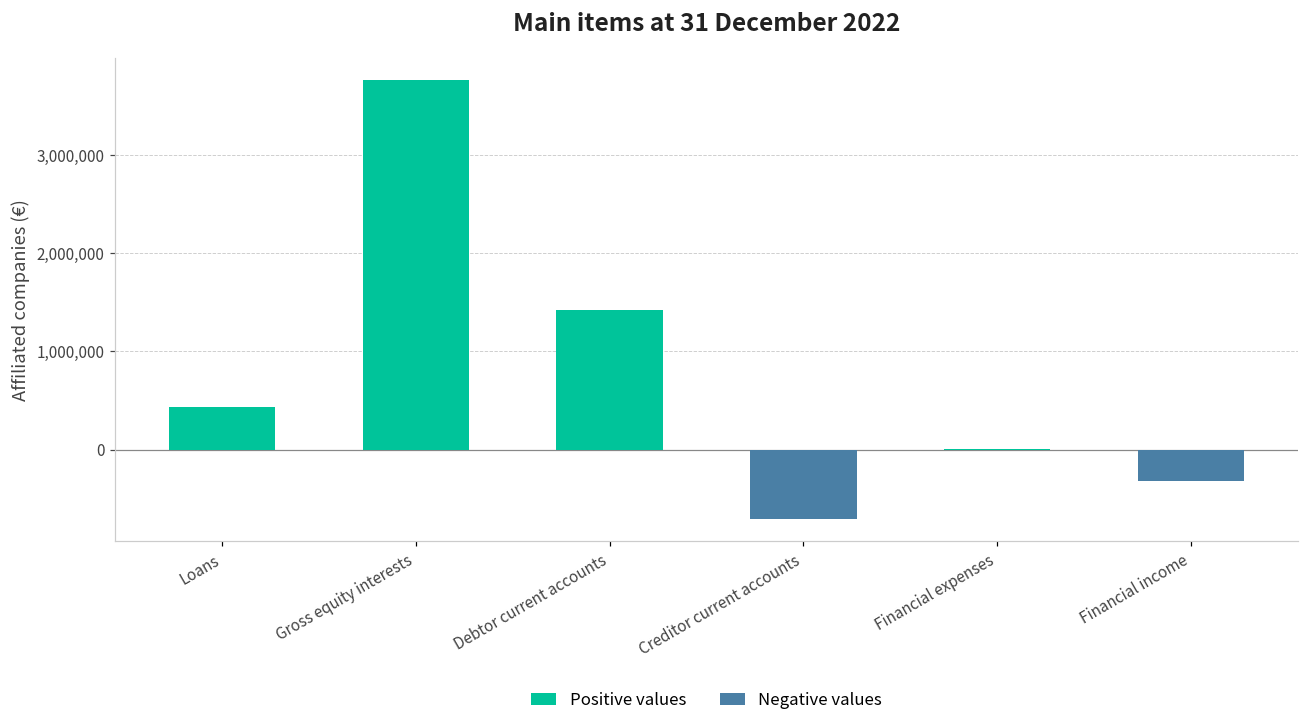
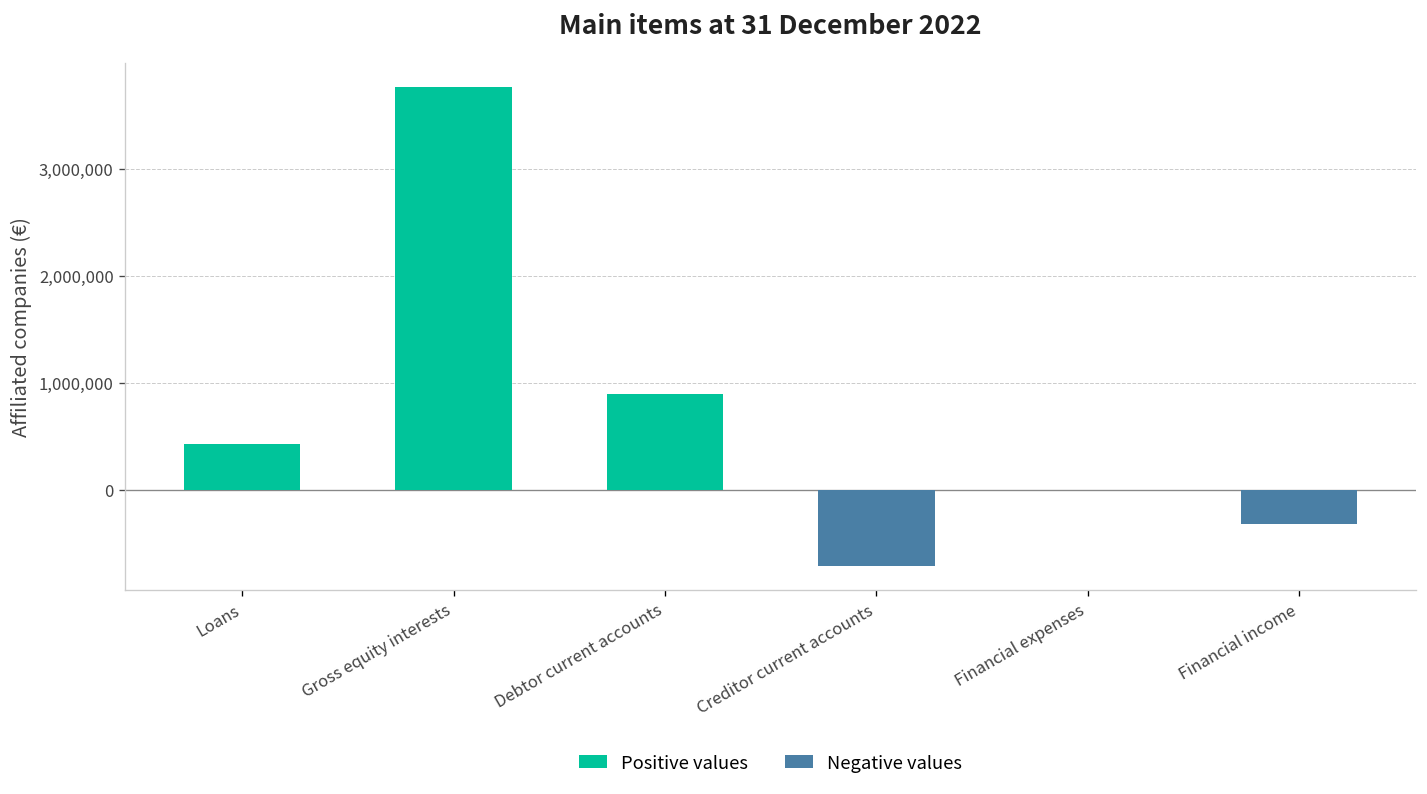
  {
    "Positive values": {
      "Loans": "400,000",
      "Gross equity interests": "3,800,000",
-     "Debtor current accounts": "1,400,000",
+     "Debtor current accounts": "900,000",
      "Creditor current accounts": "0",
      "Financial income": "0"
    },
    "Negative values": {
      "Loans": "0",
      "Gross equity interests": "0",
      "Debtor current accounts": "0",
      "Creditor current accounts": "-700,000",
      "Financial expenses": "0",
      "Financial income": "-300,000"
    }
  }
